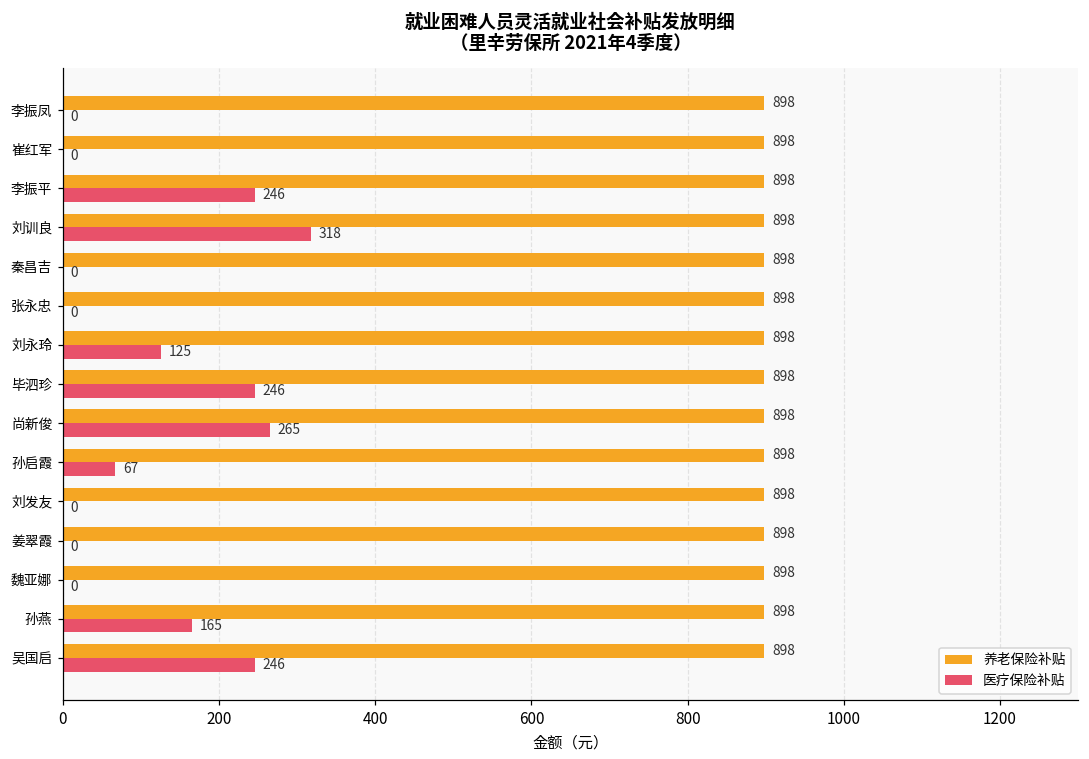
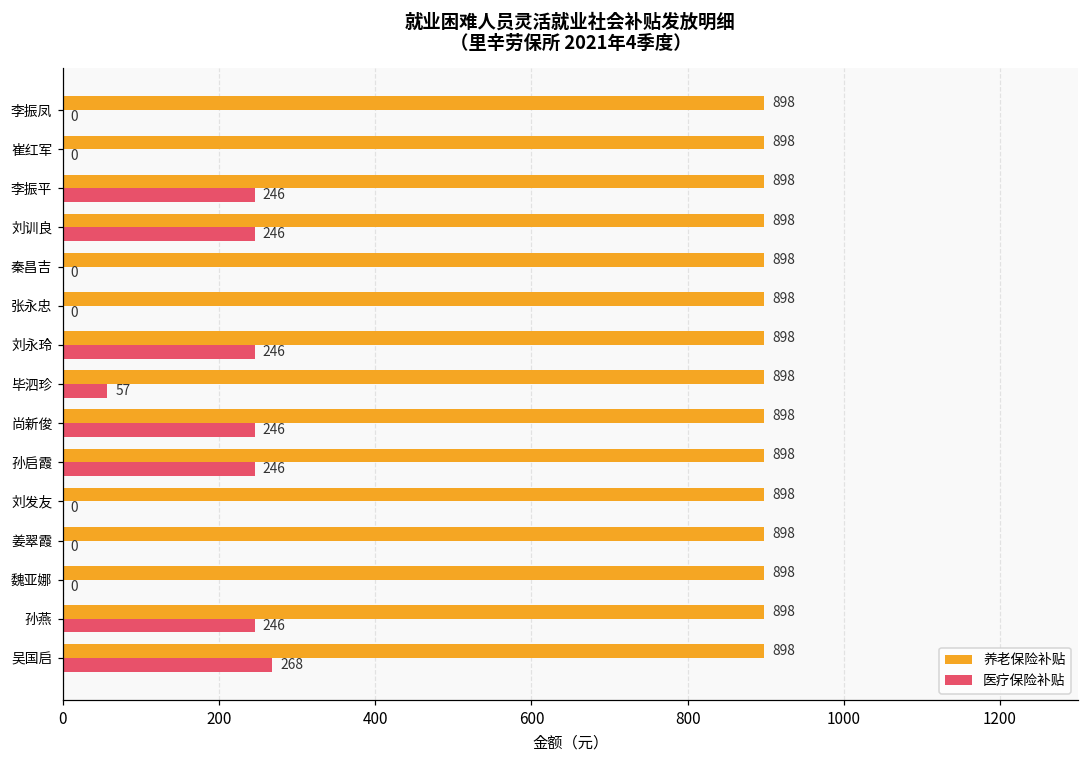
  {
    "养老保险补贴": {
      "李振凤": 898,
      "崔红军": 898,
      "李振平": 898,
      "刘训良": 898,
      "秦昌吉": 898,
      "张永忠": 898,
      "刘永玲": 898,
      "毕泗珍": 898,
      "尚新俊": 898,
      "孙启霞": 898,
      "刘发友": 898,
      "姜翠霞": 898,
      "魏亚娜": 898,
      "孙燕": 898,
      "吴国启": 898
    },
    "医疗保险补贴": {
      "李振凤": 0,
      "崔红军": 0,
      "李振平": 246,
-     "刘训良": 318,
+     "刘训良": 246,
      "秦昌吉": 0,
      "张永忠": 0,
-     "刘永玲": 125,
-     "毕泗珍": 246,
-     "尚新俊": 265,
-     "孙启霞": 67,
+     "刘永玲": 246,
+     "毕泗珍": 57,
+     "尚新俊": 246,
+     "孙启霞": 246,
      "刘发友": 0,
      "姜翠霞": 0,
      "魏亚娜": 0,
-     "孙燕": 165,
-     "吴国启": 246
+     "孙燕": 246,
+     "吴国启": 268
    }
  }
